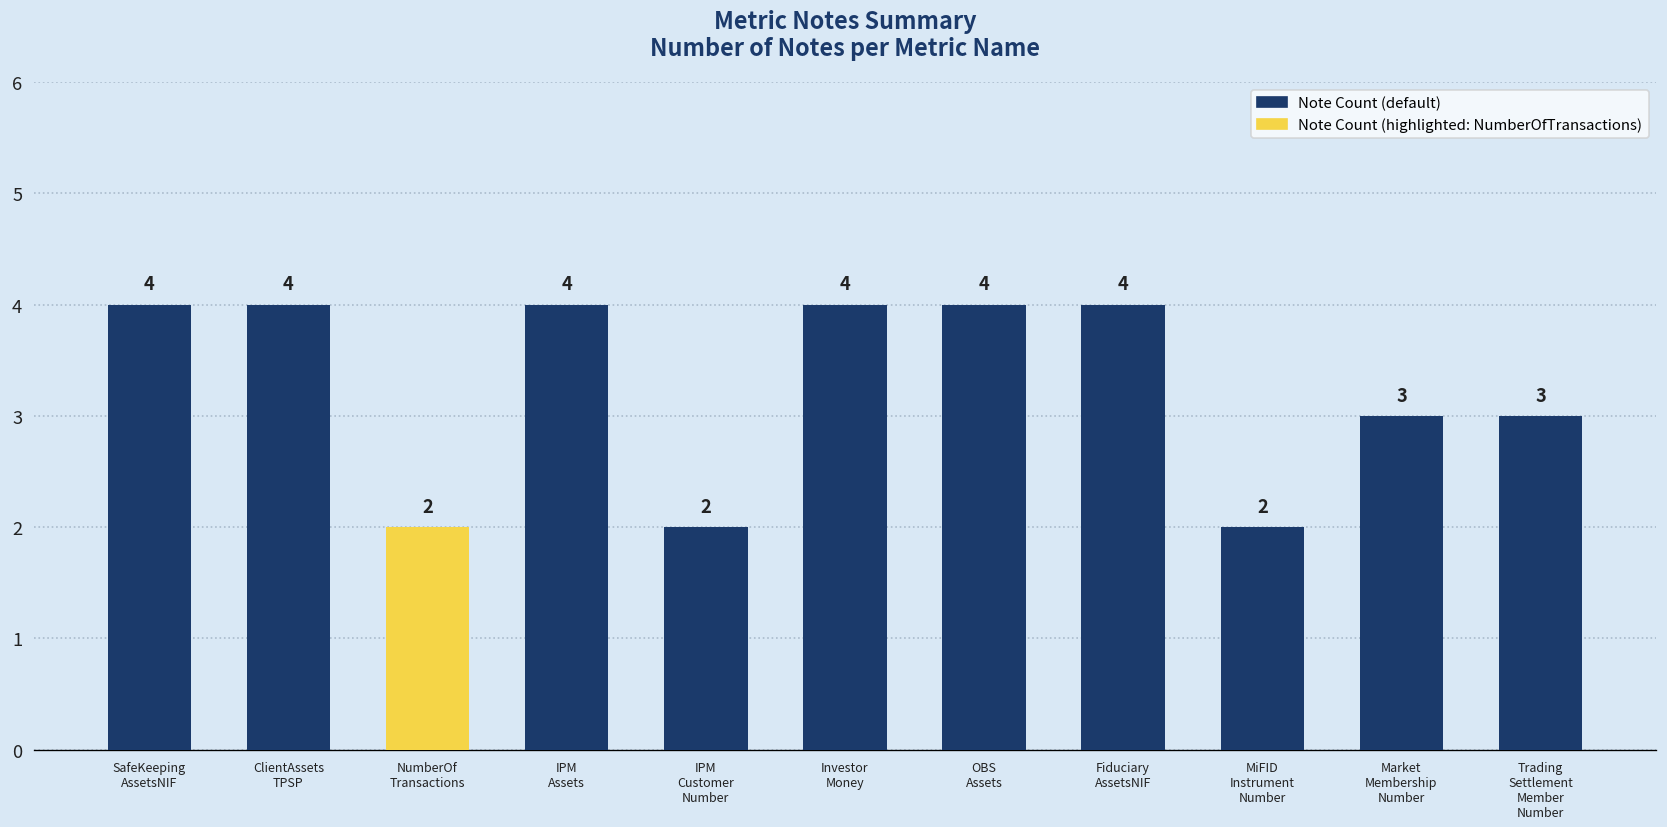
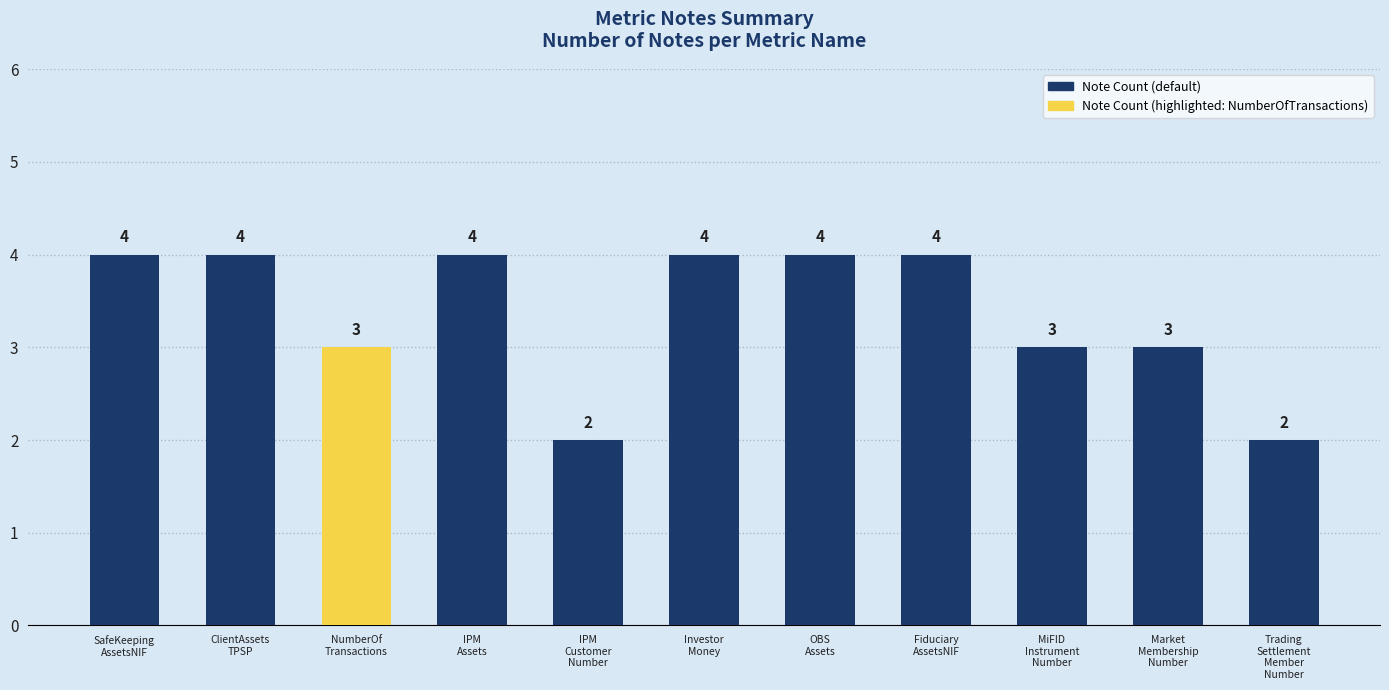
  {
    "SafeKeeping AssetsNIF": 4,
    "ClientAssets TPSP": 4,
-   "NumberOf Transactions": 2,
+   "NumberOf Transactions": 3,
    "IPM Assets": 4,
    "IPM Customer Number": 2,
    "Investor Money": 4,
    "OBS Assets": 4,
    "Fiduciary AssetsNIF": 4,
-   "MiFID Instrument Number": 2,
+   "MiFID Instrument Number": 3,
    "Market Membership Number": 3,
-   "Trading Settlement Member Number": 3
+   "Trading Settlement Member Number": 2
  }
